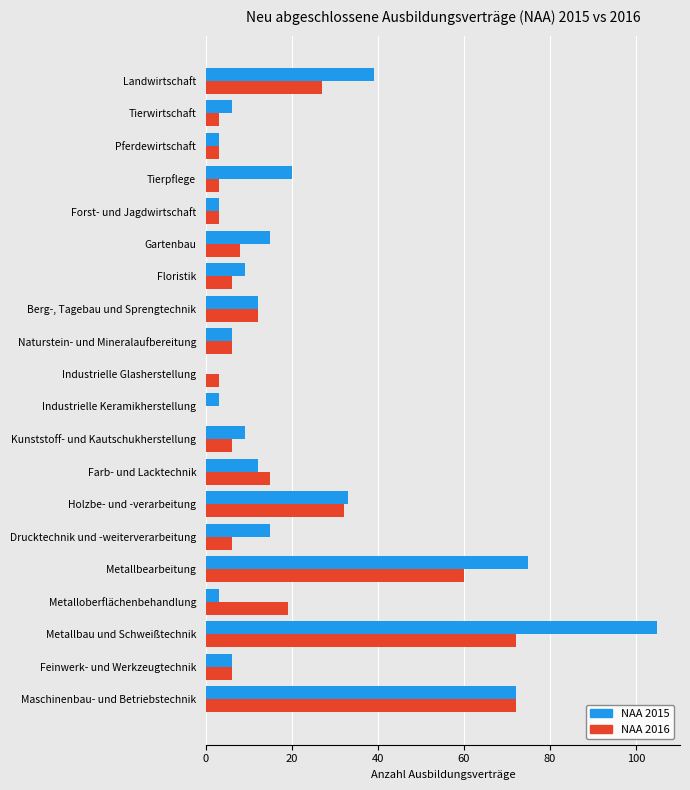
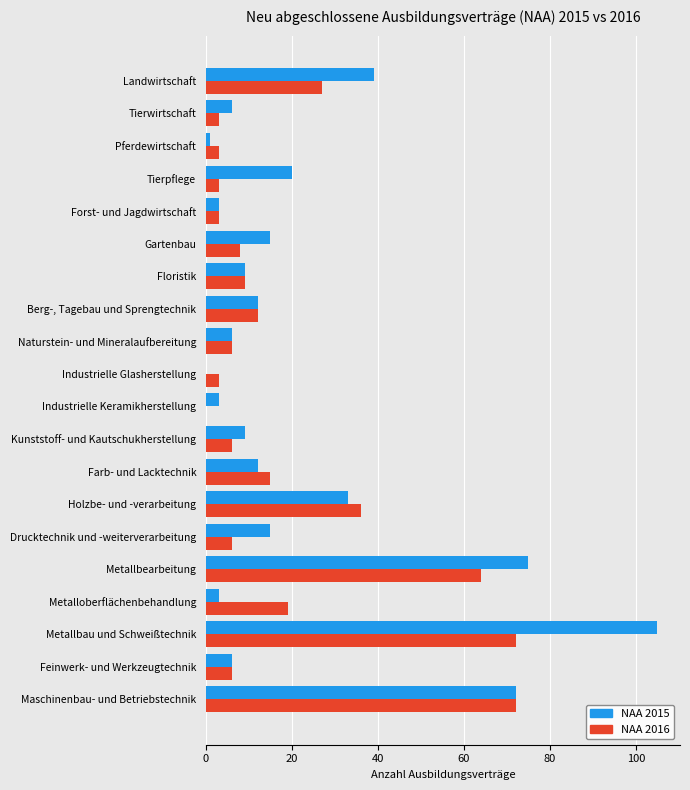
  {
    "NAA 2015": {
      "Landwirtschaft": 39,
      "Tierwirtschaft": 6,
-     "Pferdewirtschaft": 3,
+     "Pferdewirtschaft": 1,
      "Tierpflege": 20,
      "Forst- und Jagdwirtschaft": 3,
      "Gartenbau": 15,
      "Floristik": 9,
      "Berg-, Tagebau und Sprengtechnik": 12,
      "Naturstein- und Mineralaufbereitung": 6,
      "Industrielle Glasherstellung": 0,
      "Industrielle Keramikherstellung": 3,
      "Kunststoff- und Kautschukherstellung": 9,
      "Farb- und Lacktechnik": 12,
      "Holzbe- und -verarbeitung": 33,
      "Drucktechnik und -weiterverarbeitung": 15,
      "Metallbearbeitung": 75,
      "Metalloberflächenbehandlung": 3,
      "Metallbau und Schweißtechnik": 105,
      "Feinwerk- und Werkzeugtechnik": 6,
      "Maschinenbau- und Betriebstechnik": 72
    },
    "NAA 2016": {
      "Landwirtschaft": 27,
      "Tierwirtschaft": 3,
      "Pferdewirtschaft": 3,
      "Tierpflege": 3,
      "Forst- und Jagdwirtschaft": 3,
      "Gartenbau": 8,
-     "Floristik": 6,
+     "Floristik": 9,
      "Berg-, Tagebau und Sprengtechnik": 12,
      "Naturstein- und Mineralaufbereitung": 6,
      "Industrielle Glasherstellung": 3,
      "Industrielle Keramikherstellung": 0,
      "Kunststoff- und Kautschukherstellung": 6,
      "Farb- und Lacktechnik": 15,
-     "Holzbe- und -verarbeitung": 32,
+     "Holzbe- und -verarbeitung": 36,
      "Drucktechnik und -weiterverarbeitung": 6,
-     "Metallbearbeitung": 60,
+     "Metallbearbeitung": 64,
      "Metalloberflächenbehandlung": 19,
      "Metallbau und Schweißtechnik": 72,
      "Feinwerk- und Werkzeugtechnik": 6,
      "Maschinenbau- und Betriebstechnik": 72
    }
  }
